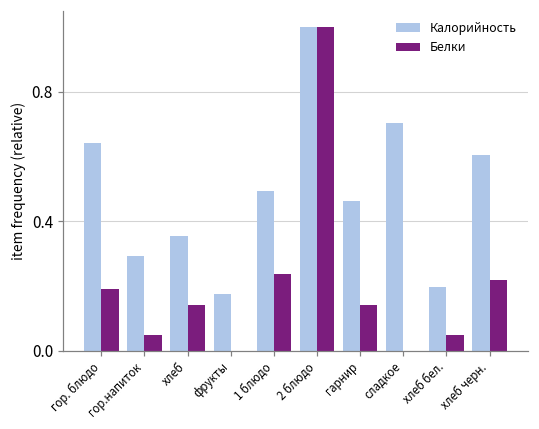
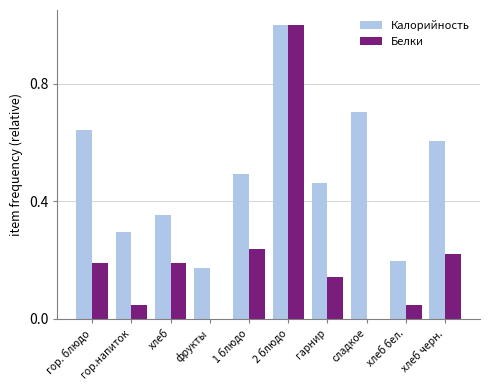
  {
    "Калорийность": {
      "гор. блюдо": 0.64,
      "гор.напиток": 0.29,
      "хлеб": 0.35,
      "фрукты": 0.17,
      "1 блюдо": 0.49,
      "2 блюдо": 1.00,
      "гарнир": 0.46,
      "сладкое": 0.70,
      "хлеб бел.": 0.20,
      "хлеб черн.": 0.61
    },
    "Белки": {
      "гор. блюдо": 0.19,
      "гор.напиток": 0.05,
-     "хлеб": 0.14,
+     "хлеб": 0.19,
      "фрукты": 0.00,
      "1 блюдо": 0.24,
      "2 блюдо": 1.00,
      "гарнир": 0.14,
      "сладкое": 0.00,
      "хлеб бел.": 0.05,
      "хлеб черн.": 0.22
    }
  }
